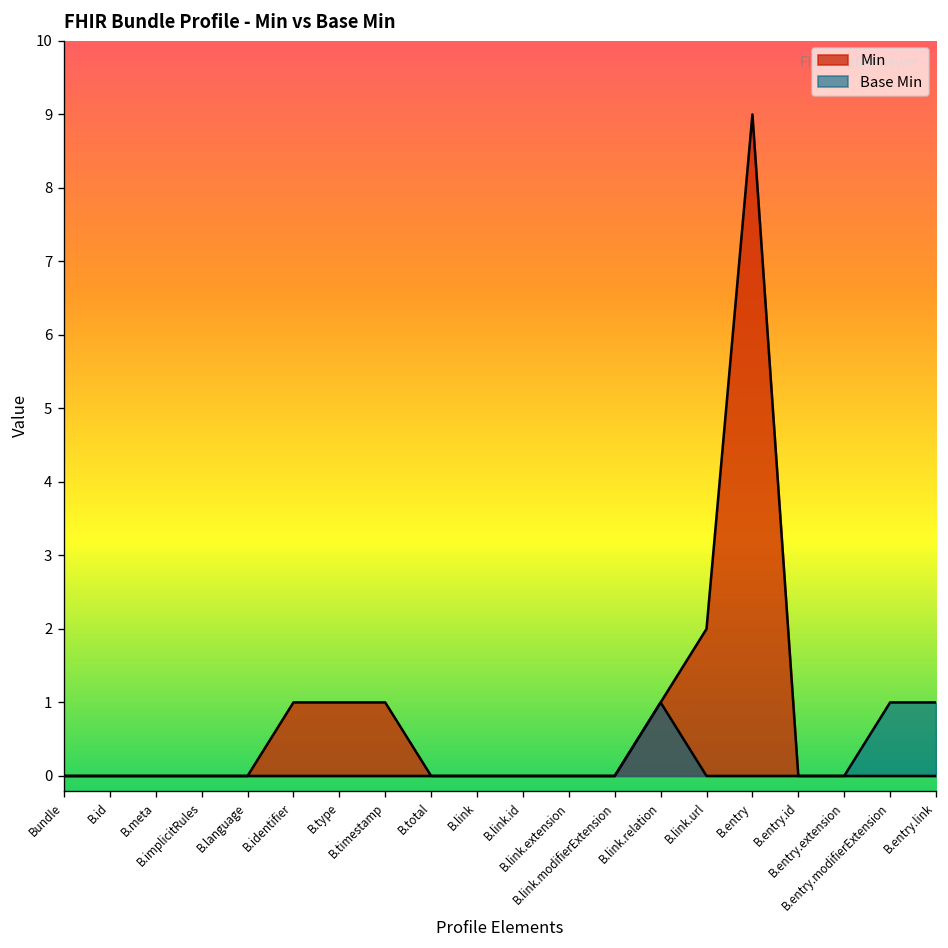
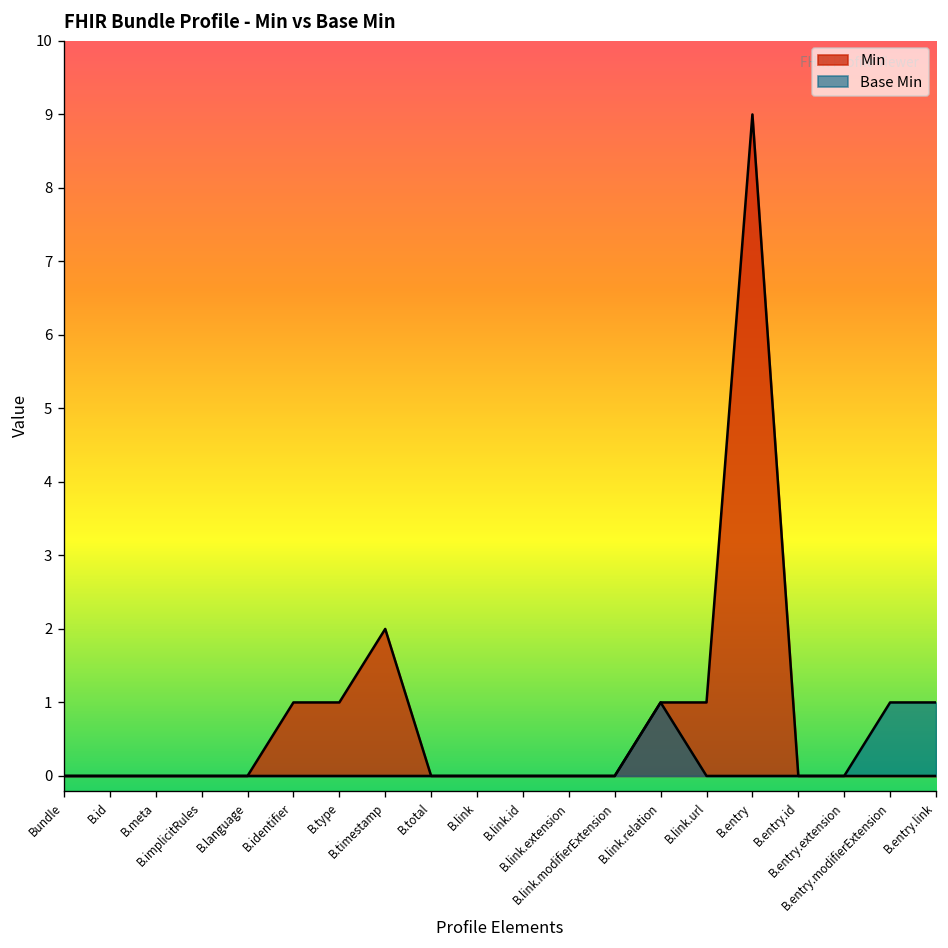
  {
    "Min": {
      "B.identifier": 1,
      "B.type": 1,
-     "B.timestamp": 1,
-     "B.link.url": 2,
+     "B.timestamp": 2,
+     "B.link.url": 1,
      "B.entry": 9,
      "B.entry.modifierExtension": 0,
      "B.entry.link": 0
    },
    "Base Min": {
      "B.identifier": 0,
      "B.type": 0,
      "B.timestamp": 0,
      "B.link.url": 0,
      "B.entry": 0,
      "B.entry.modifierExtension": 1,
      "B.entry.link": 1
    }
  }
